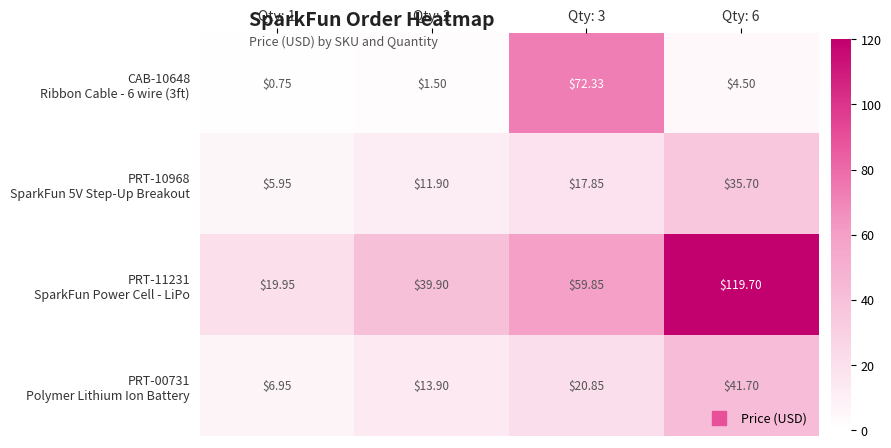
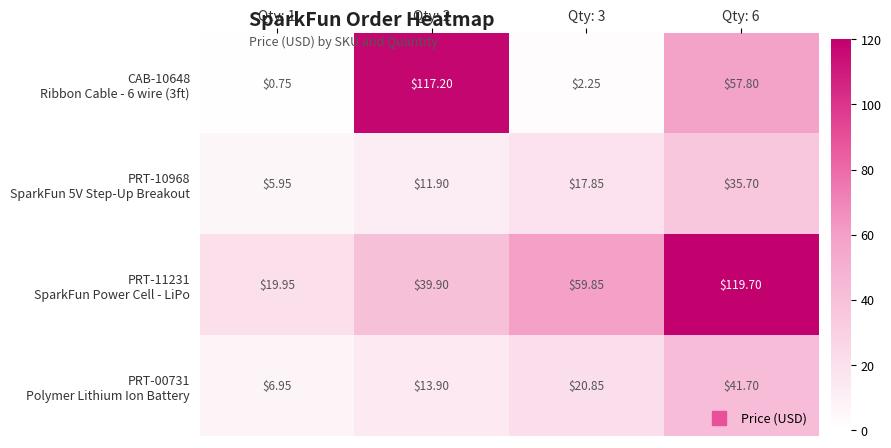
  {
    "CAB-10648 Ribbon Cable - 6 wire (3ft)": {
      "Qty: 1": "$0.75",
-     "Qty: 2": "$1.50",
-     "Qty: 3": "$72.33",
-     "Qty: 6": "$4.50"
+     "Qty: 2": "$117.20",
+     "Qty: 3": "$2.25",
+     "Qty: 6": "$57.80"
    },
    "PRT-10968 SparkFun 5V Step-Up Breakout": {
      "Qty: 1": "$5.95",
      "Qty: 2": "$11.90",
      "Qty: 3": "$17.85",
      "Qty: 6": "$35.70"
    },
    "PRT-11231 SparkFun Power Cell - LiPo": {
      "Qty: 1": "$19.95",
      "Qty: 2": "$39.90",
      "Qty: 3": "$59.85",
      "Qty: 6": "$119.70"
    },
    "PRT-00731 Polymer Lithium Ion Battery": {
      "Qty: 1": "$6.95",
      "Qty: 2": "$13.90",
      "Qty: 3": "$20.85",
      "Qty: 6": "$41.70"
    }
  }
